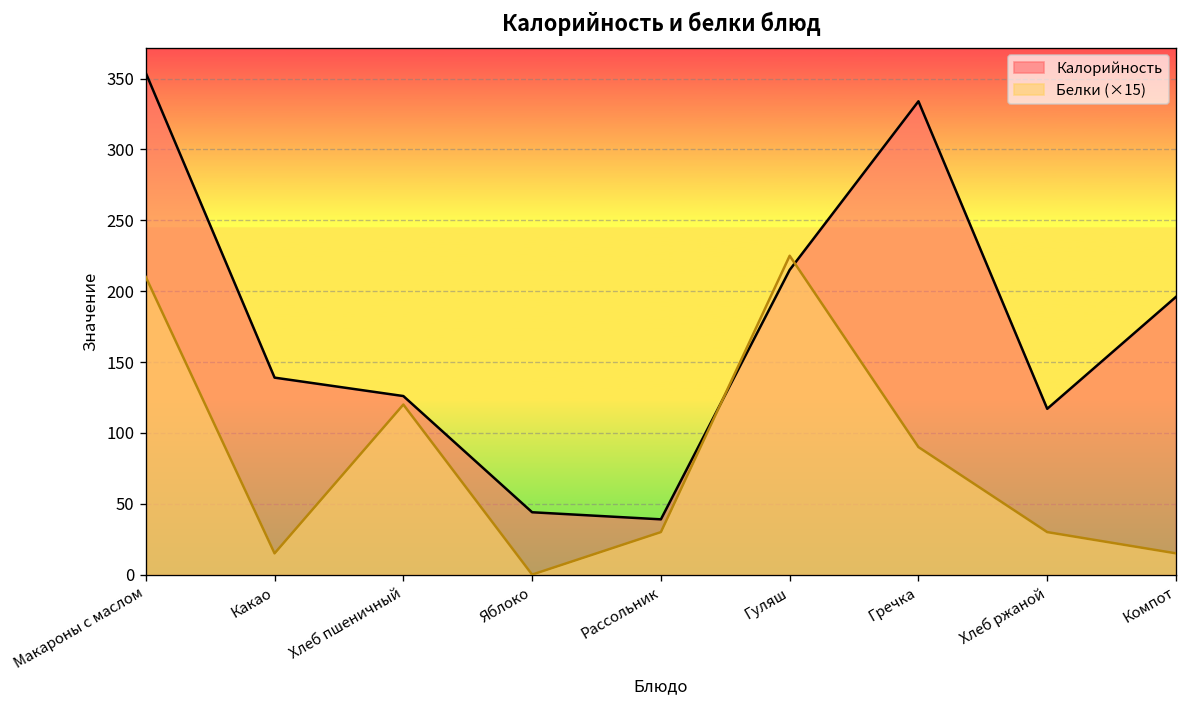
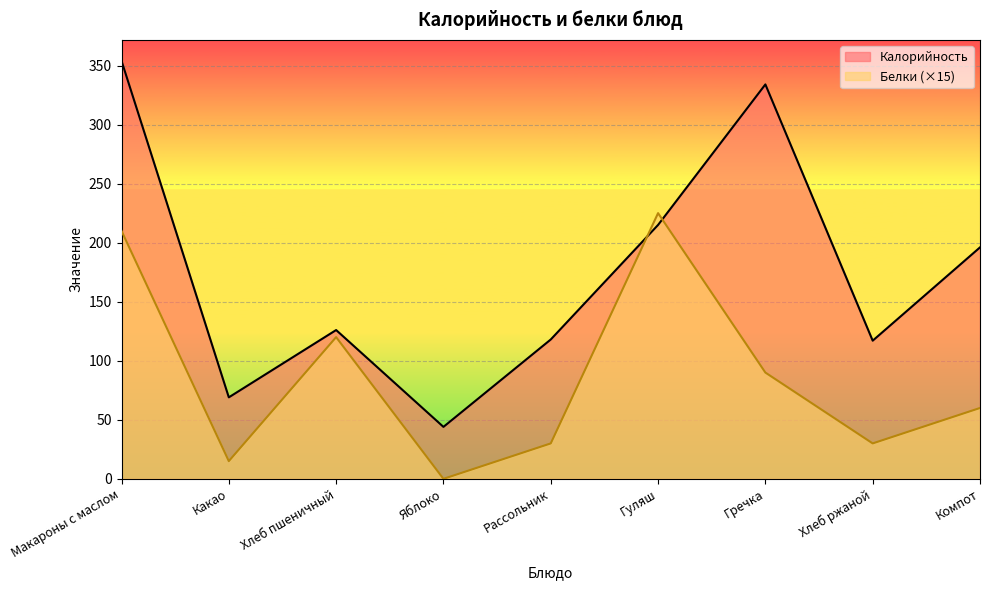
  {
    "Калорийность": {
      "Макароны с маслом": 354,
-     "Какао": 139,
+     "Какао": 69,
      "Хлеб пшеничный": 126,
      "Яблоко": 44,
-     "Рассольник": 39,
+     "Рассольник": 118,
      "Гуляш": 215,
      "Гречка": 334,
      "Хлеб ржаной": 117,
      "Компот": 196
    },
    "Белки (×15)": {
      "Макароны с маслом": 210,
      "Какао": 15,
      "Хлеб пшеничный": 120,
      "Яблоко": 0,
      "Рассольник": 30,
      "Гуляш": 225,
      "Гречка": 90,
      "Хлеб ржаной": 30,
-     "Компот": 15
+     "Компот": 60
    }
  }
